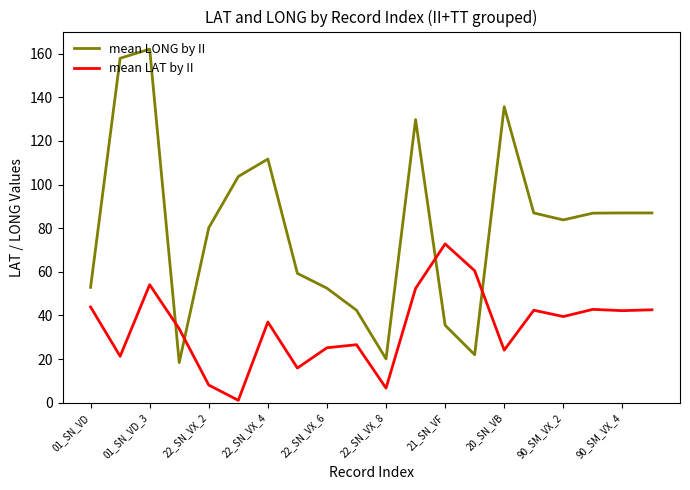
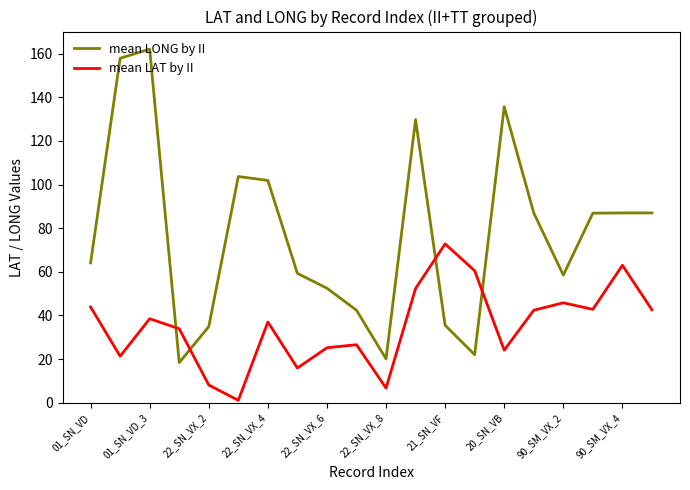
  {
    "mean LONG by II": {
-     "01_SN_VD": 53,
+     "01_SN_VD": 64,
      "01_SN_VD_3": 162,
-     "22_SN_VX_2": 80,
-     "22_SN_VX_4": 112,
+     "22_SN_VX_2": 35,
+     "22_SN_VX_4": 102,
      "22_SN_VX_6": 53,
      "22_SN_VX_8": 20,
      "21_SN_VF": 36,
      "20_SN_VB": 136,
-     "90_SM_VX_2": 84,
+     "90_SM_VX_2": 59,
      "90_SM_VX_4": 87
    },
    "mean LAT by II": {
      "01_SN_VD": 44,
-     "01_SN_VD_3": 54,
+     "01_SN_VD_3": 39,
      "22_SN_VX_2": 8,
      "22_SN_VX_4": 37,
      "22_SN_VX_6": 25,
      "22_SN_VX_8": 7,
      "21_SN_VF": 73,
      "20_SN_VB": 24,
-     "90_SM_VX_2": 40,
-     "90_SM_VX_4": 42
+     "90_SM_VX_2": 46,
+     "90_SM_VX_4": 63
    }
  }
